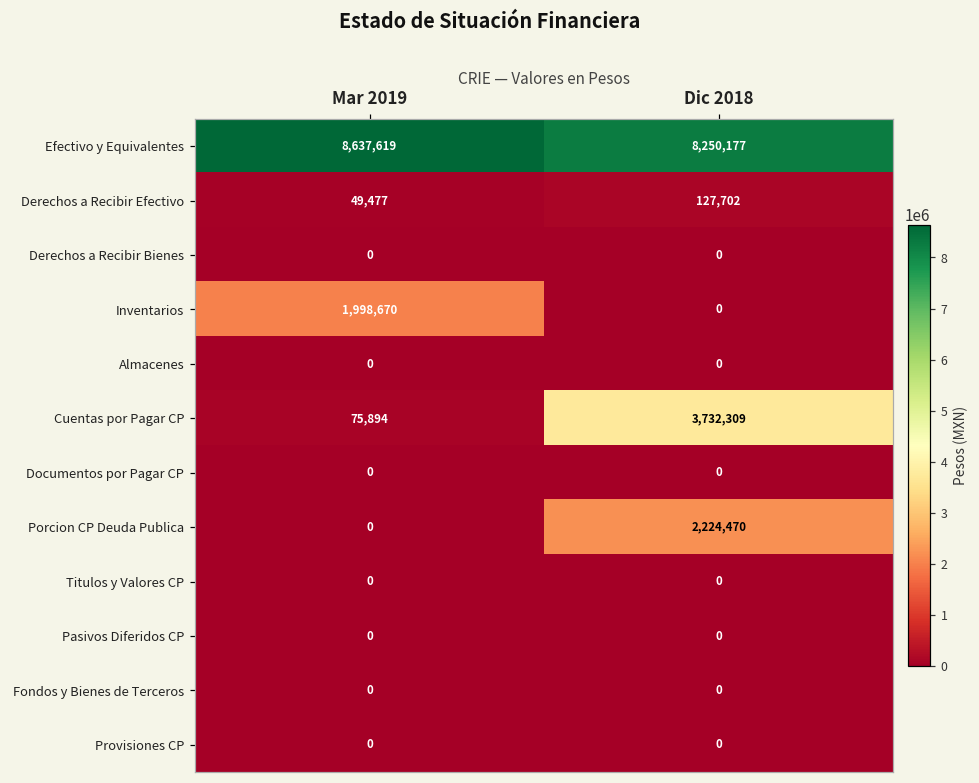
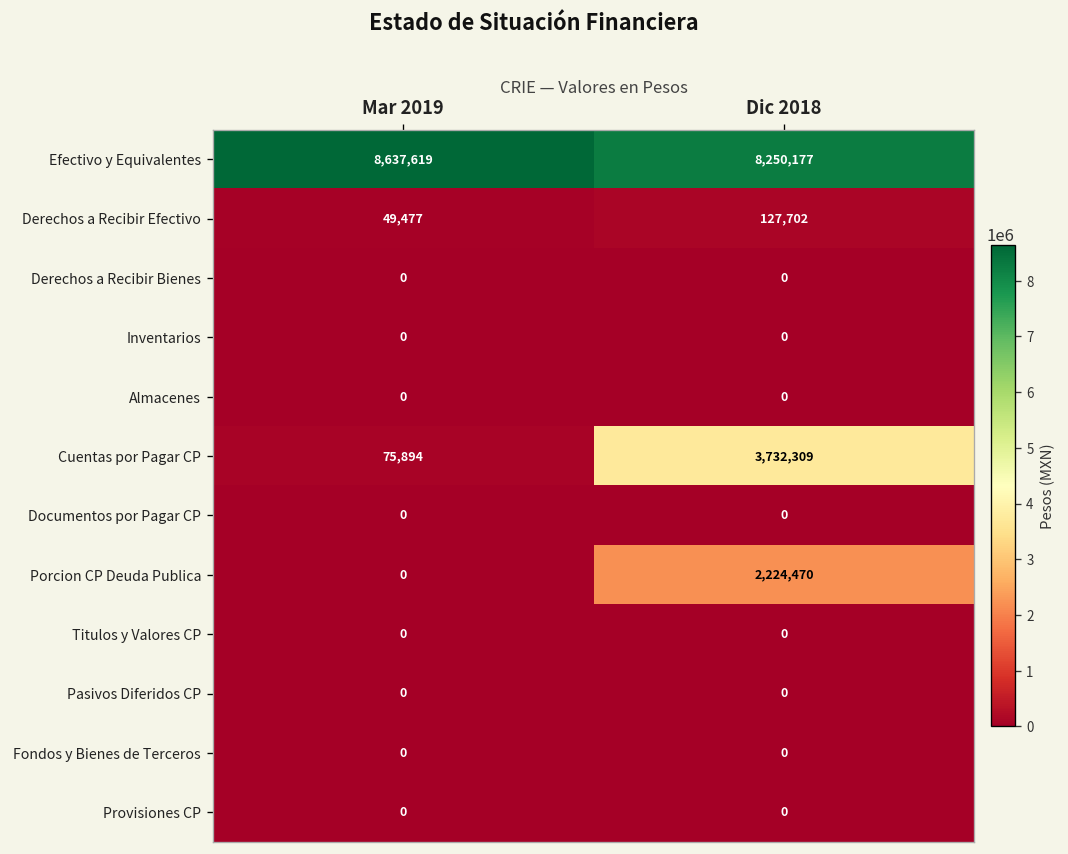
  {
    "Efectivo y Equivalentes": {
      "Mar 2019": "8,637,619",
      "Dic 2018": "8,250,177"
    },
    "Derechos a Recibir Efectivo": {
      "Mar 2019": "49,477",
      "Dic 2018": "127,702"
    },
    "Derechos a Recibir Bienes": {
      "Mar 2019": "0",
      "Dic 2018": "0"
    },
    "Inventarios": {
-     "Mar 2019": "1,998,670",
+     "Mar 2019": "0",
      "Dic 2018": "0"
    },
    "Almacenes": {
      "Mar 2019": "0",
      "Dic 2018": "0"
    },
    "Cuentas por Pagar CP": {
      "Mar 2019": "75,894",
      "Dic 2018": "3,732,309"
    },
    "Documentos por Pagar CP": {
      "Mar 2019": "0",
      "Dic 2018": "0"
    },
    "Porcion CP Deuda Publica": {
      "Mar 2019": "0",
      "Dic 2018": "2,224,470"
    },
    "Titulos y Valores CP": {
      "Mar 2019": "0",
      "Dic 2018": "0"
    },
    "Pasivos Diferidos CP": {
      "Mar 2019": "0",
      "Dic 2018": "0"
    },
    "Fondos y Bienes de Terceros": {
      "Mar 2019": "0",
      "Dic 2018": "0"
    },
    "Provisiones CP": {
      "Mar 2019": "0",
      "Dic 2018": "0"
    }
  }
